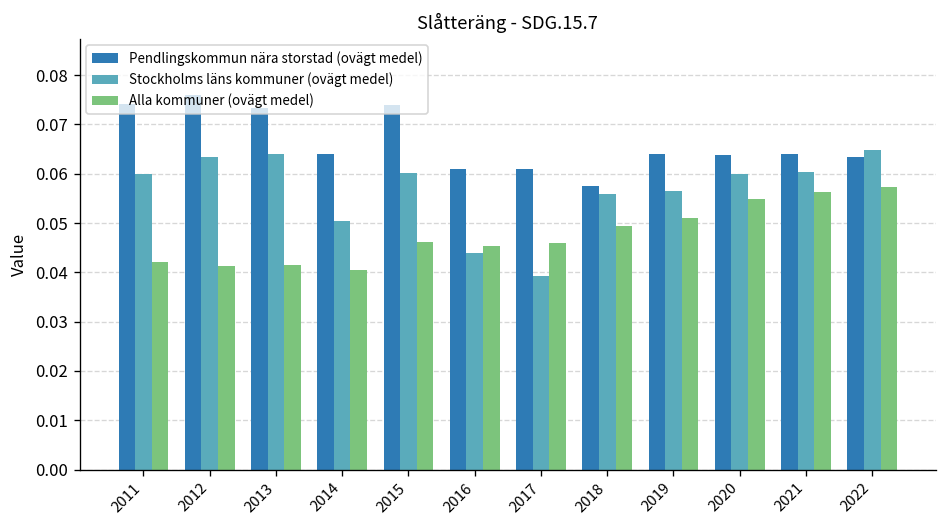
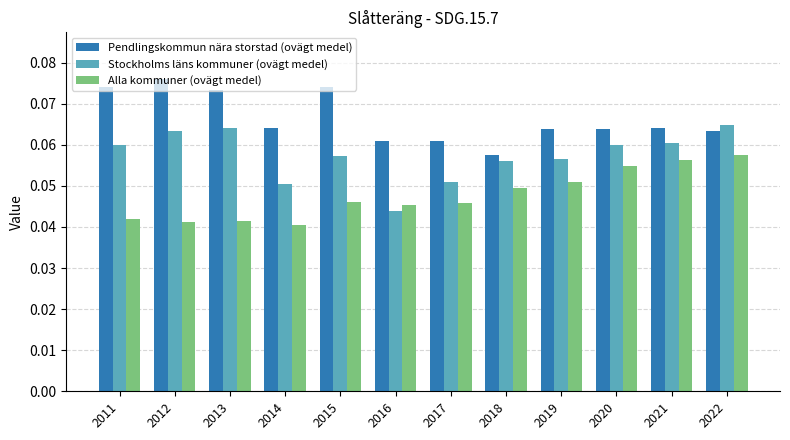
  {
    "Pendlingskommun nära storstad (ovägt medel)": {
      "2014": 0.064,
      "2016": 0.061,
      "2017": 0.061,
      "2018": 0.057,
      "2019": 0.064,
      "2020": 0.064,
      "2021": 0.064,
      "2022": 0.063
    },
    "Stockholms läns kommuner (ovägt medel)": {
      "2011": 0.060,
      "2012": 0.063,
      "2013": 0.064,
      "2014": 0.050,
-     "2015": 0.060,
+     "2015": 0.057,
      "2016": 0.044,
-     "2017": 0.039,
+     "2017": 0.051,
      "2018": 0.056,
      "2019": 0.056,
      "2020": 0.060,
      "2021": 0.060,
      "2022": 0.065
    },
    "Alla kommuner (ovägt medel)": {
      "2011": 0.042,
      "2012": 0.041,
      "2013": 0.042,
      "2014": 0.040,
      "2015": 0.046,
      "2016": 0.045,
      "2017": 0.046,
      "2018": 0.049,
      "2019": 0.051,
      "2020": 0.055,
      "2021": 0.056,
      "2022": 0.057
    }
  }
